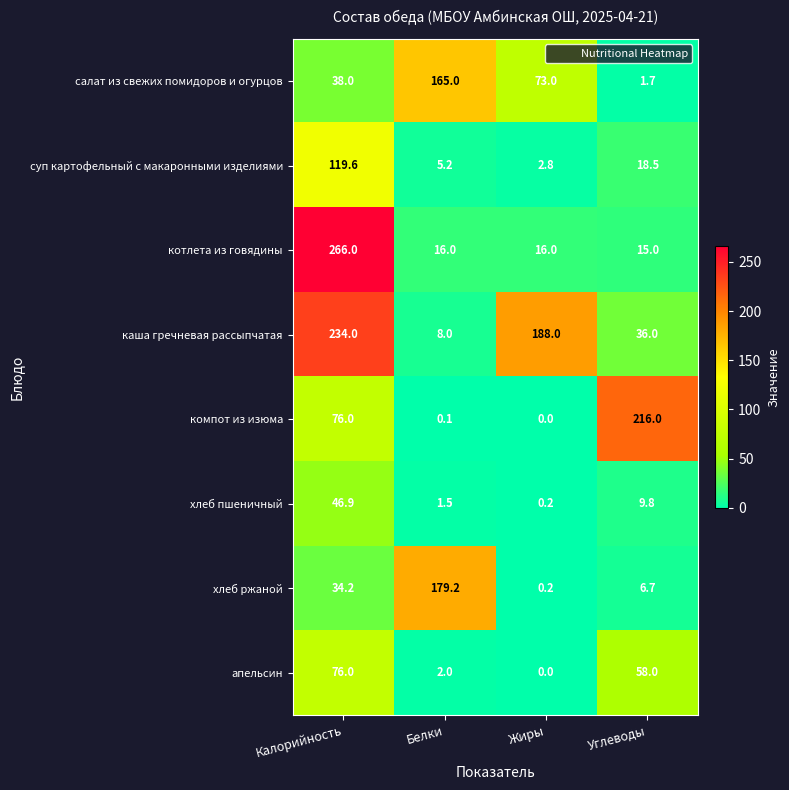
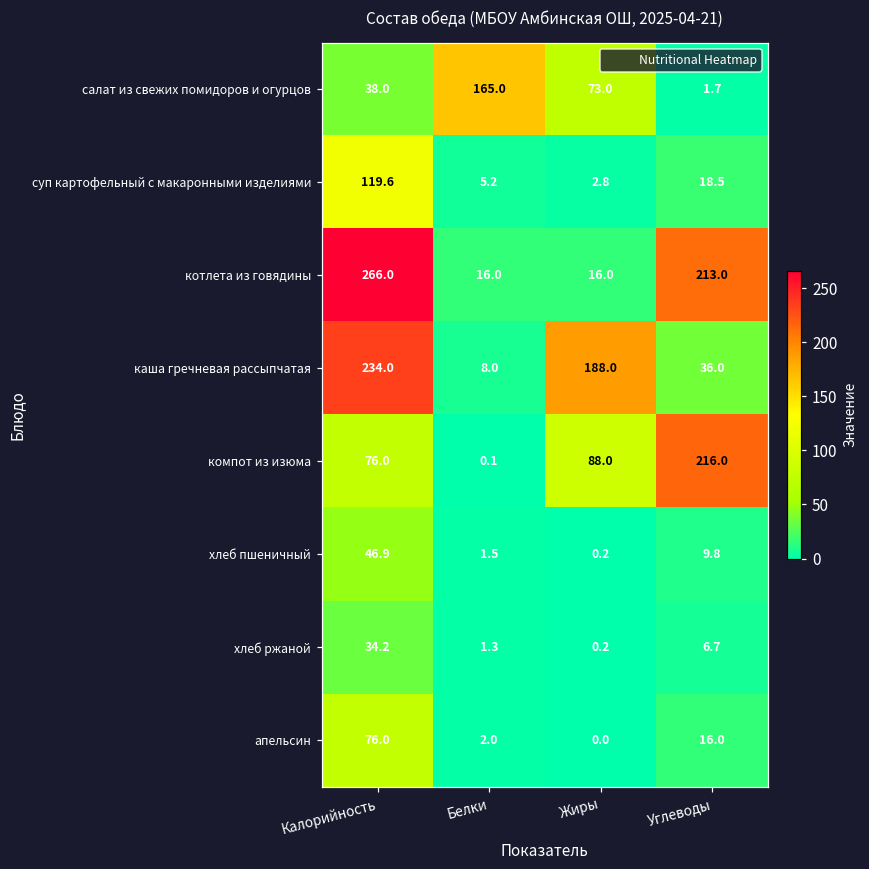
  {
    "салат из свежих помидоров и огурцов": {
      "Калорийность": 38.0,
      "Белки": 165.0,
      "Жиры": 73.0,
      "Углеводы": 1.7
    },
    "суп картофельный с макаронными изделиями": {
      "Калорийность": 119.6,
      "Белки": 5.2,
      "Жиры": 2.8,
      "Углеводы": 18.5
    },
    "котлета из говядины": {
      "Калорийность": 266.0,
      "Белки": 16.0,
      "Жиры": 16.0,
-     "Углеводы": 15.0
+     "Углеводы": 213.0
    },
    "каша гречневая рассыпчатая": {
      "Калорийность": 234.0,
      "Белки": 8.0,
      "Жиры": 188.0,
      "Углеводы": 36.0
    },
    "компот из изюма": {
      "Калорийность": 76.0,
      "Белки": 0.1,
-     "Жиры": 0.0,
+     "Жиры": 88.0,
      "Углеводы": 216.0
    },
    "хлеб пшеничный": {
      "Калорийность": 46.9,
      "Белки": 1.5,
      "Жиры": 0.2,
      "Углеводы": 9.8
    },
    "хлеб ржаной": {
      "Калорийность": 34.2,
-     "Белки": 179.2,
+     "Белки": 1.3,
      "Жиры": 0.2,
      "Углеводы": 6.7
    },
    "апельсин": {
      "Калорийность": 76.0,
      "Белки": 2.0,
      "Жиры": 0.0,
-     "Углеводы": 58.0
+     "Углеводы": 16.0
    }
  }
